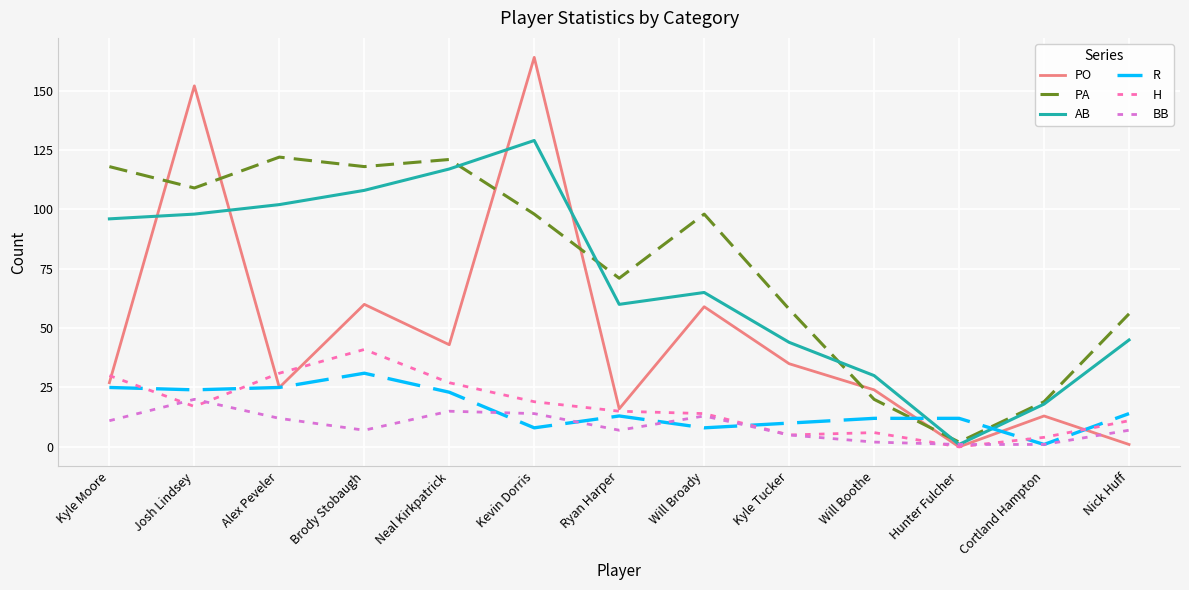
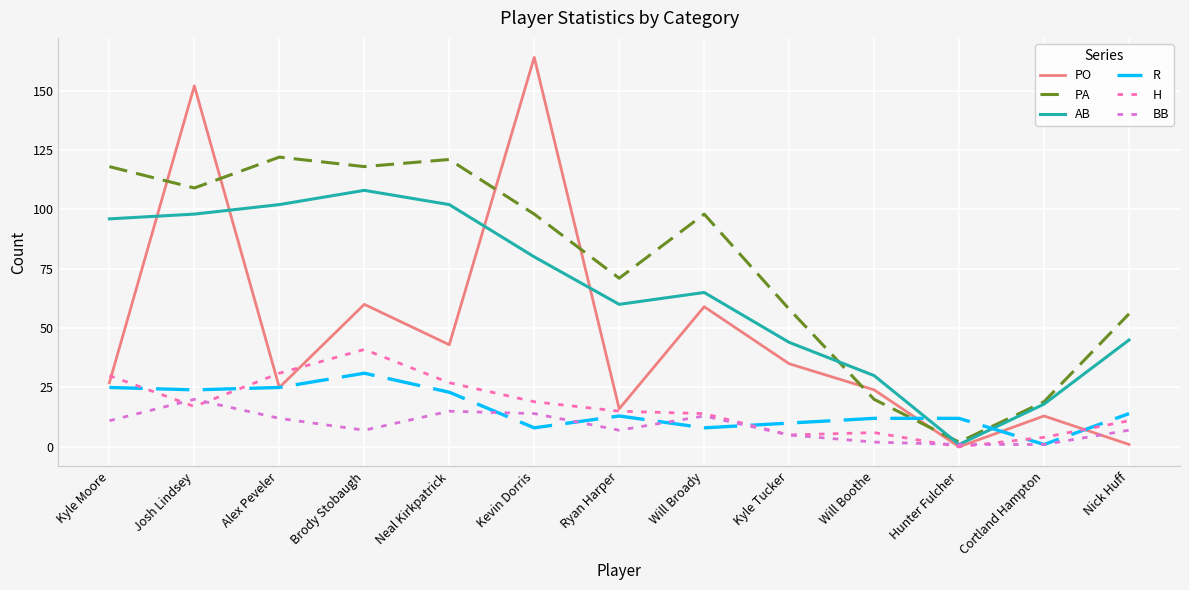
  {
    "PA": {
      "Kyle Moore": 118,
      "Josh Lindsey": 109,
      "Alex Peveler": 122,
      "Brody Stobaugh": 118,
      "Neal Kirkpatrick": 121,
      "Kevin Dorris": 98,
      "Ryan Harper": 71,
      "Will Broady": 98,
      "Kyle Tucker": 58,
      "Will Boothe": 20,
      "Nick Huff": 56
    },
    "AB": {
      "Kyle Moore": 96,
      "Josh Lindsey": 98,
      "Alex Peveler": 102,
      "Brody Stobaugh": 108,
-     "Neal Kirkpatrick": 117,
-     "Kevin Dorris": 129,
+     "Neal Kirkpatrick": 102,
+     "Kevin Dorris": 80,
      "Ryan Harper": 60,
      "Will Broady": 65,
      "Kyle Tucker": 44,
      "Will Boothe": 30,
      "Nick Huff": 45
    },
    "R": {
      "Kyle Moore": 25,
      "Josh Lindsey": 24,
      "Brody Stobaugh": 31,
      "Neal Kirkpatrick": 23,
      "Kevin Dorris": 8,
      "Ryan Harper": 13,
      "Will Broady": 8,
      "Kyle Tucker": 10,
      "Will Boothe": 12,
      "Hunter Fulcher": 12,
      "Nick Huff": 14
    }
  }
